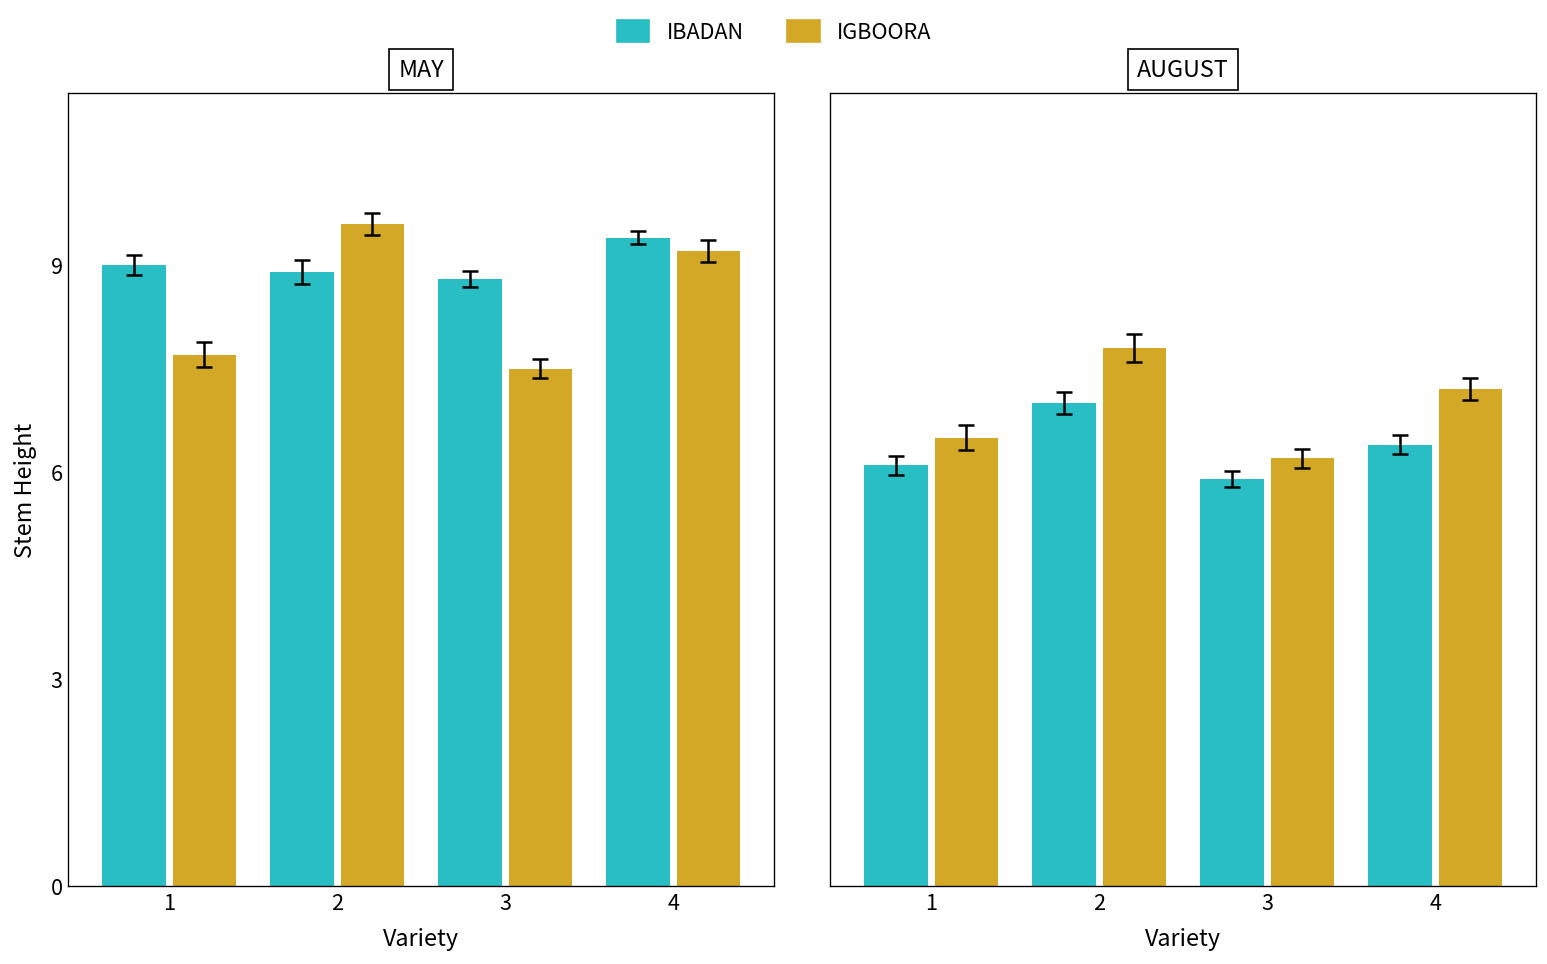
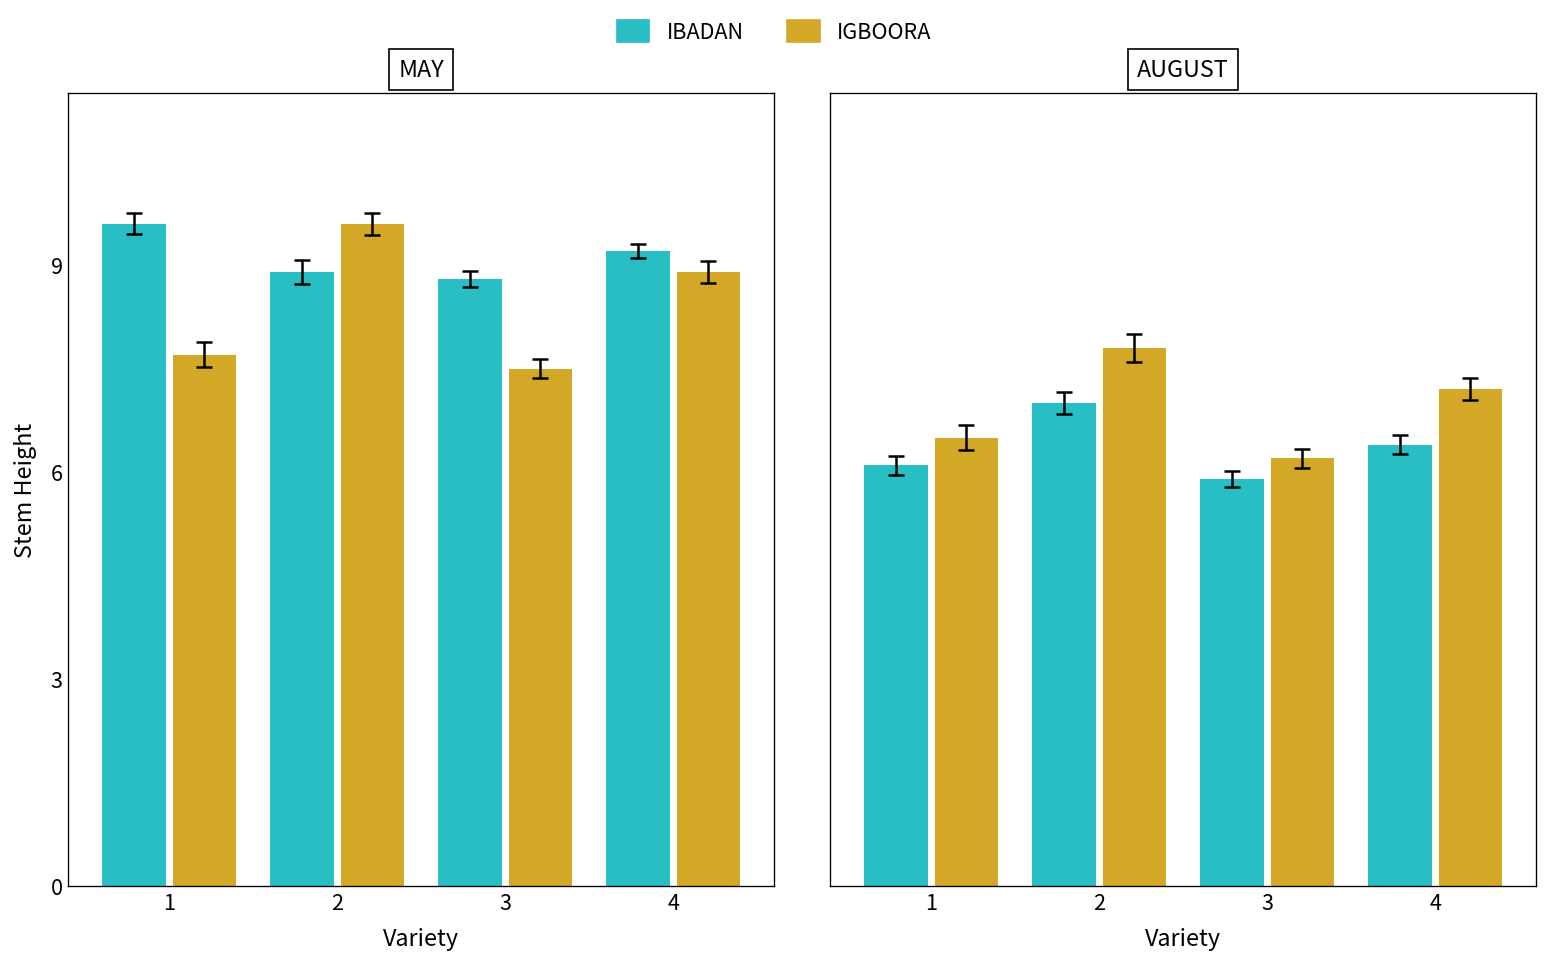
  {
    "MAY": {
      "IBADAN": {
-       "1": 9.0,
+       "1": 9.6,
        "2": 8.9,
        "3": 8.8,
-       "4": 9.4
+       "4": 9.2
      },
      "IGBOORA": {
        "1": 7.7,
        "2": 9.6,
        "3": 7.5,
-       "4": 9.2
+       "4": 8.9
      }
    }
  }
